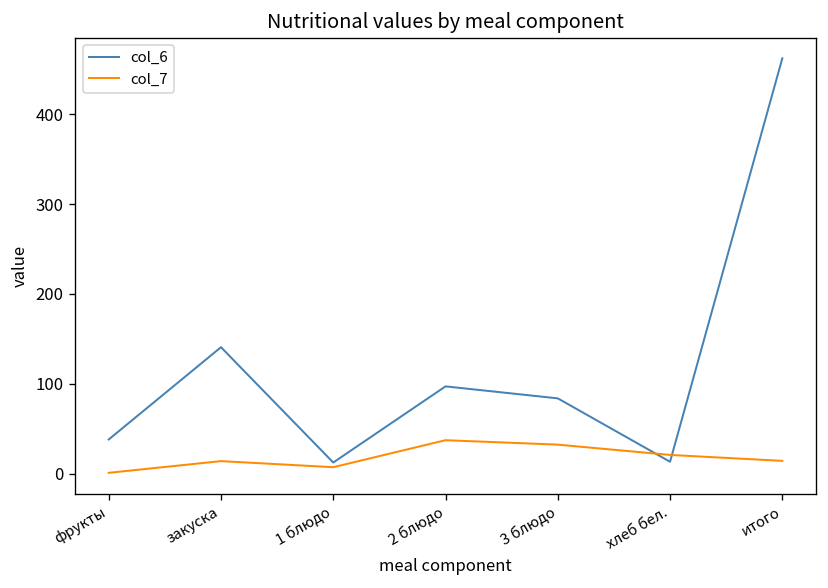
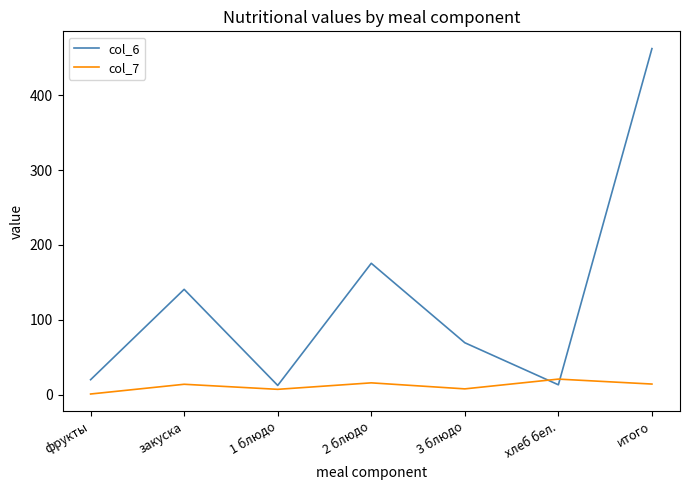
  {
    "col_6": {
-     "фрукты": 40,
+     "фрукты": 20,
      "закуска": 140,
      "1 блюдо": 10,
-     "2 блюдо": 100,
-     "3 блюдо": 80,
+     "2 блюдо": 180,
+     "3 блюдо": 70,
      "хлеб бел.": 10,
      "итого": 460
    },
    "col_7": {
      "фрукты": 0,
      "закуска": 10,
      "1 блюдо": 10,
-     "2 блюдо": 40,
-     "3 блюдо": 30,
+     "2 блюдо": 20,
+     "3 блюдо": 10,
      "хлеб бел.": 20,
      "итого": 10
    }
  }
